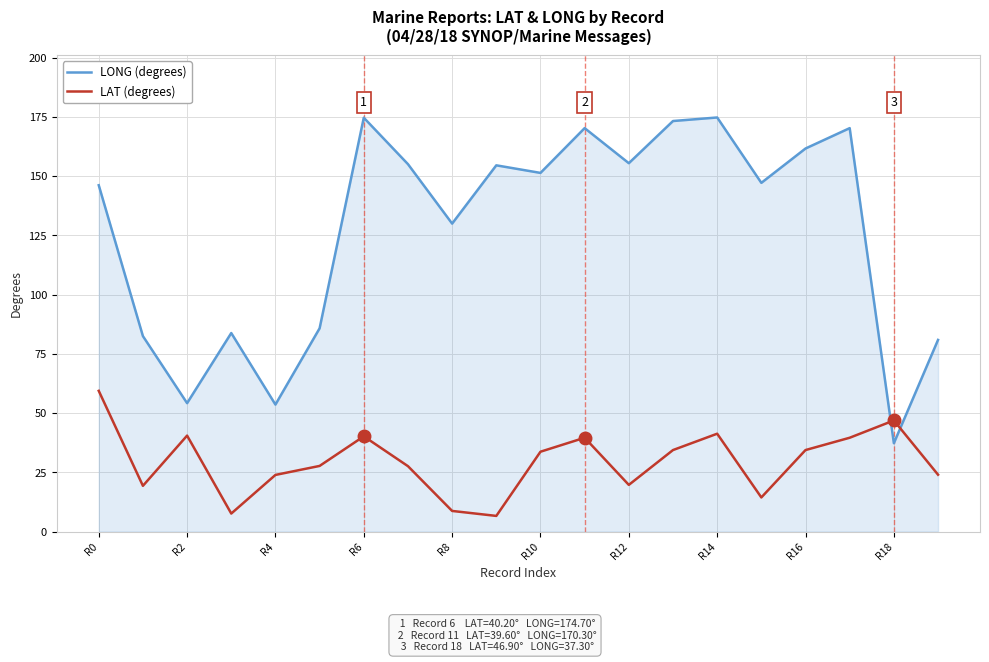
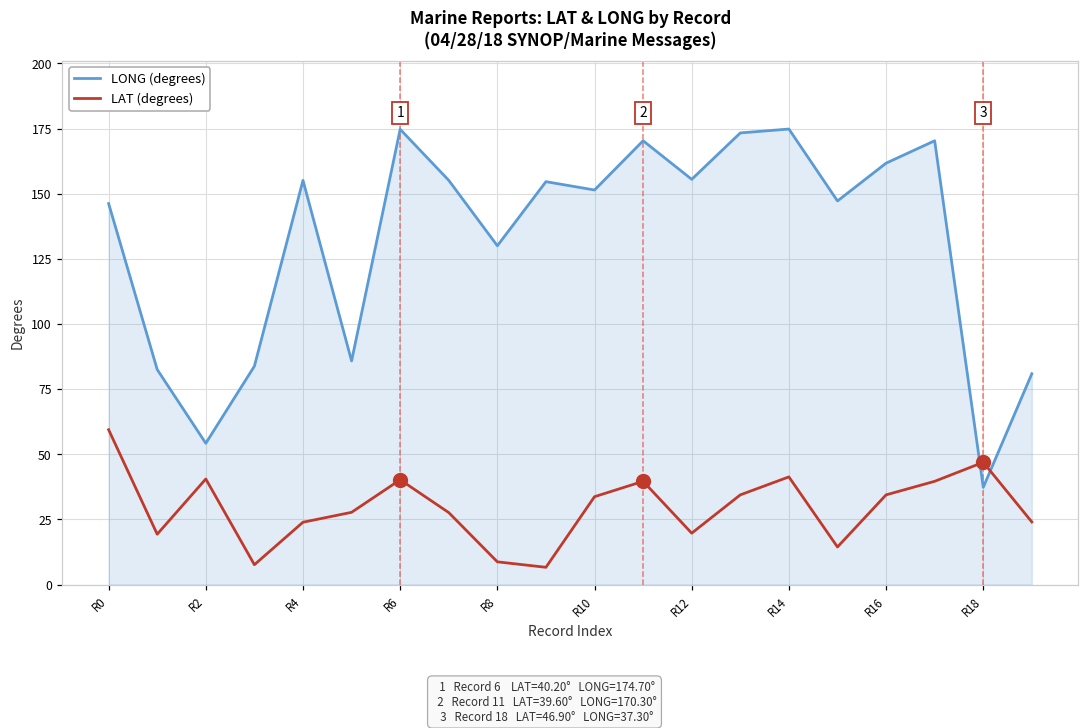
  {
    "LONG (degrees)": {
      "R0": 146,
      "R2": 54,
-     "R4": 54,
+     "R4": 155,
      "R8": 130,
      "R10": 151,
      "R12": 156,
      "R14": 175,
      "R16": 162,
      "R18": 37
    }
  }
